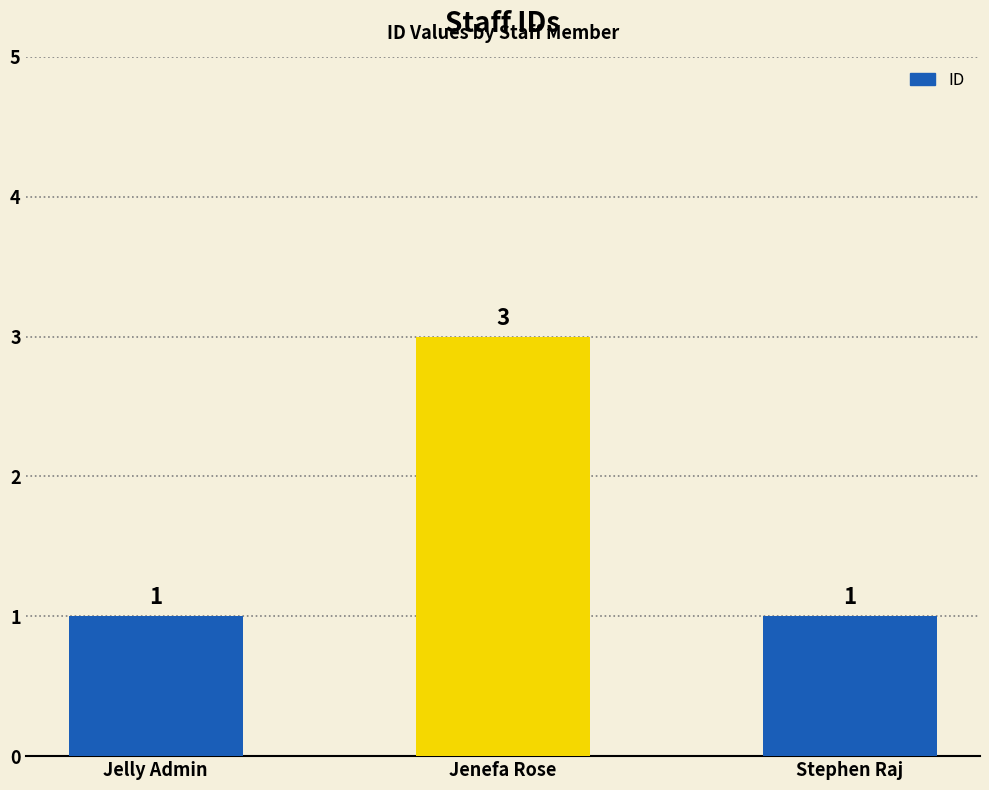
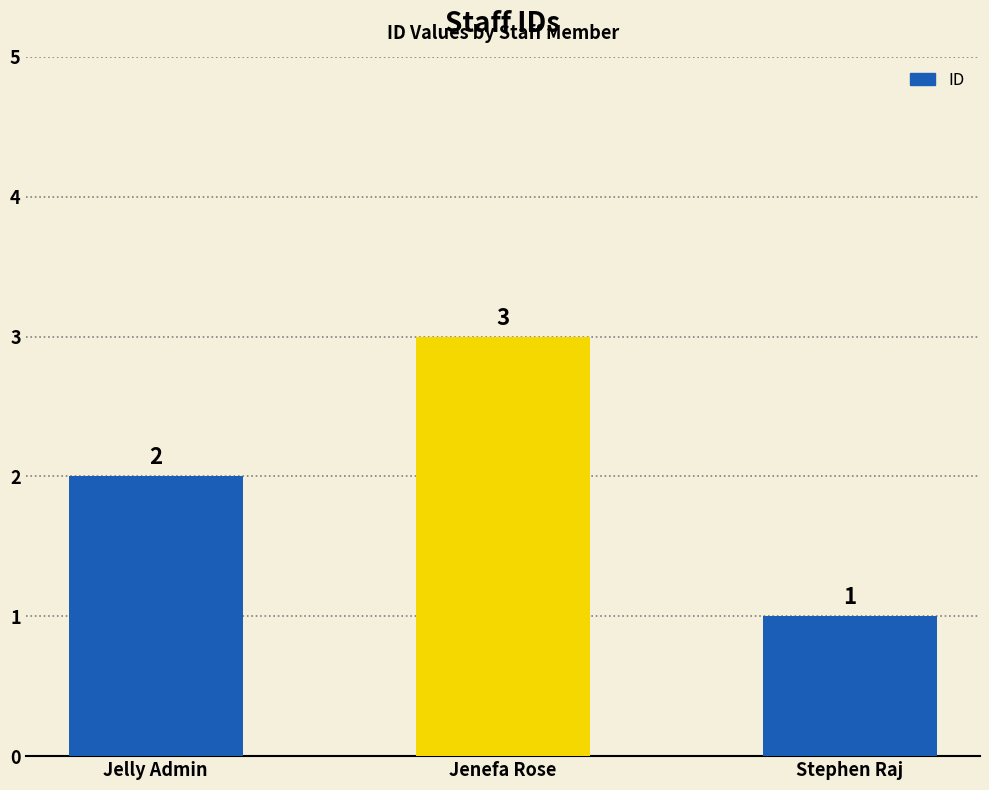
  {
-   "Jelly Admin": 1,
+   "Jelly Admin": 2,
    "Jenefa Rose": 3,
    "Stephen Raj": 1
  }
